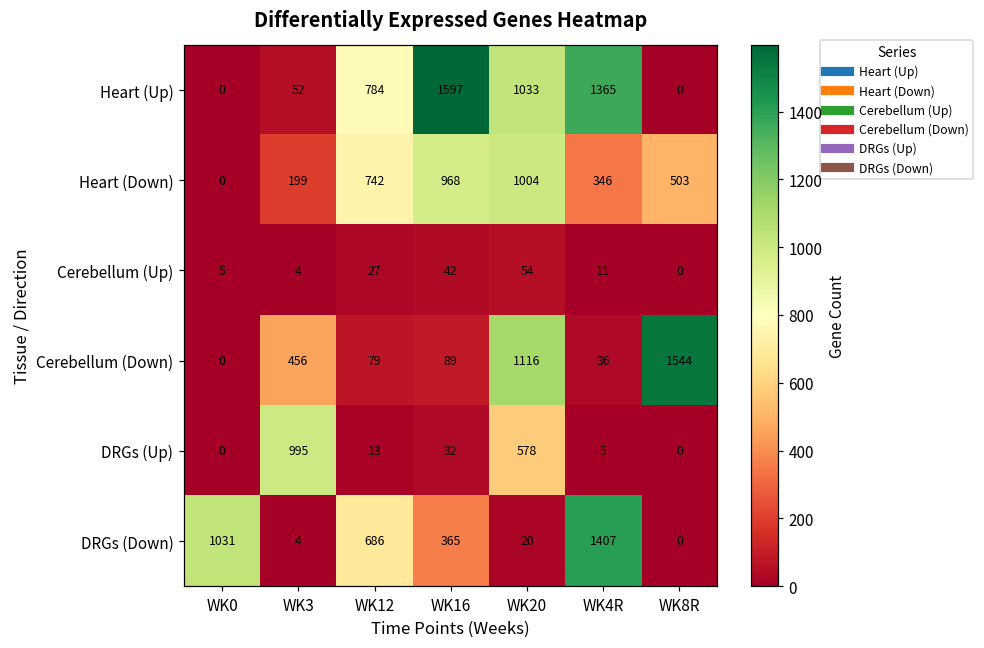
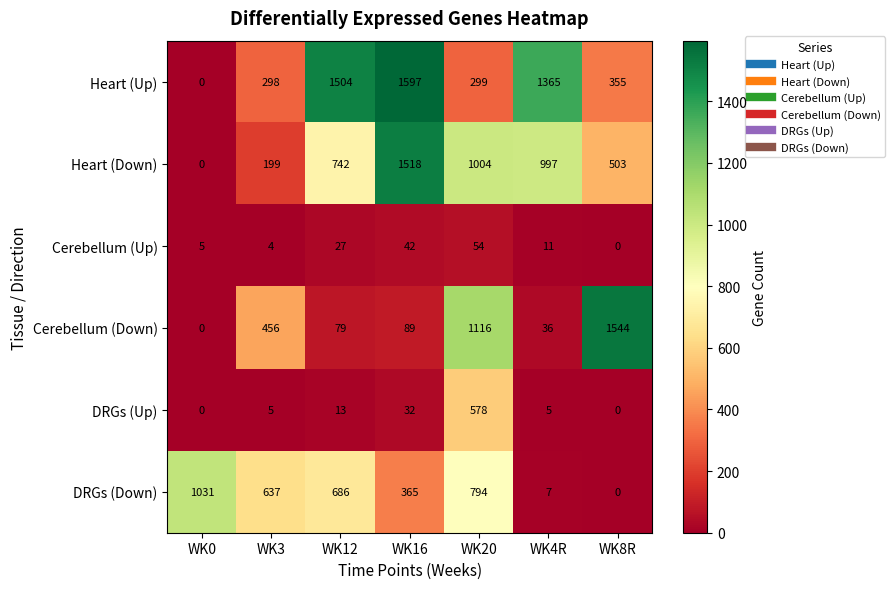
  {
    "Heart (Up)": {
      "WK0": 0,
-     "WK3": 52,
-     "WK12": 784,
+     "WK3": 298,
+     "WK12": 1504,
      "WK16": 1597,
-     "WK20": 1033,
+     "WK20": 299,
      "WK4R": 1365,
-     "WK8R": 0
+     "WK8R": 355
    },
    "Heart (Down)": {
      "WK0": 0,
      "WK3": 199,
      "WK12": 742,
-     "WK16": 968,
+     "WK16": 1518,
      "WK20": 1004,
-     "WK4R": 346,
+     "WK4R": 997,
      "WK8R": 503
    },
    "Cerebellum (Up)": {
      "WK0": 5,
      "WK3": 4,
      "WK12": 27,
      "WK16": 42,
      "WK20": 54,
      "WK4R": 11,
      "WK8R": 0
    },
    "Cerebellum (Down)": {
      "WK0": 0,
      "WK3": 456,
      "WK12": 79,
      "WK16": 89,
      "WK20": 1116,
      "WK4R": 36,
      "WK8R": 1544
    },
    "DRGs (Up)": {
      "WK0": 0,
-     "WK3": 995,
+     "WK3": 5,
      "WK12": 13,
      "WK16": 32,
      "WK20": 578,
      "WK4R": 5,
      "WK8R": 0
    },
    "DRGs (Down)": {
      "WK0": 1031,
-     "WK3": 4,
+     "WK3": 637,
      "WK12": 686,
      "WK16": 365,
-     "WK20": 20,
-     "WK4R": 1407,
+     "WK20": 794,
+     "WK4R": 7,
      "WK8R": 0
    }
  }
